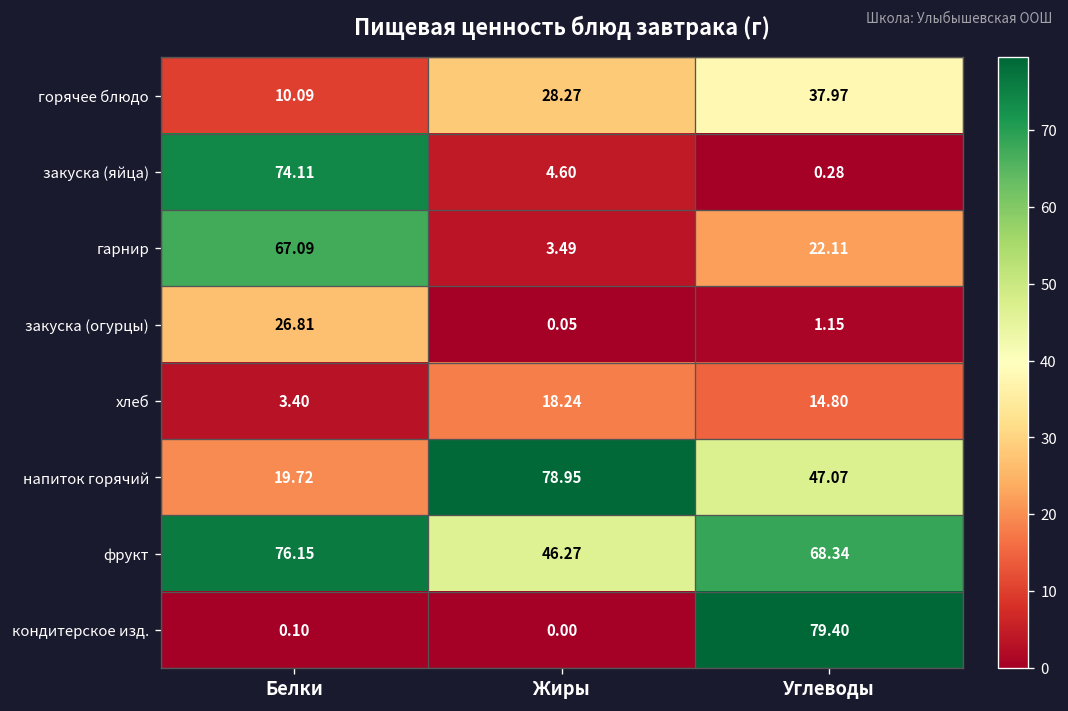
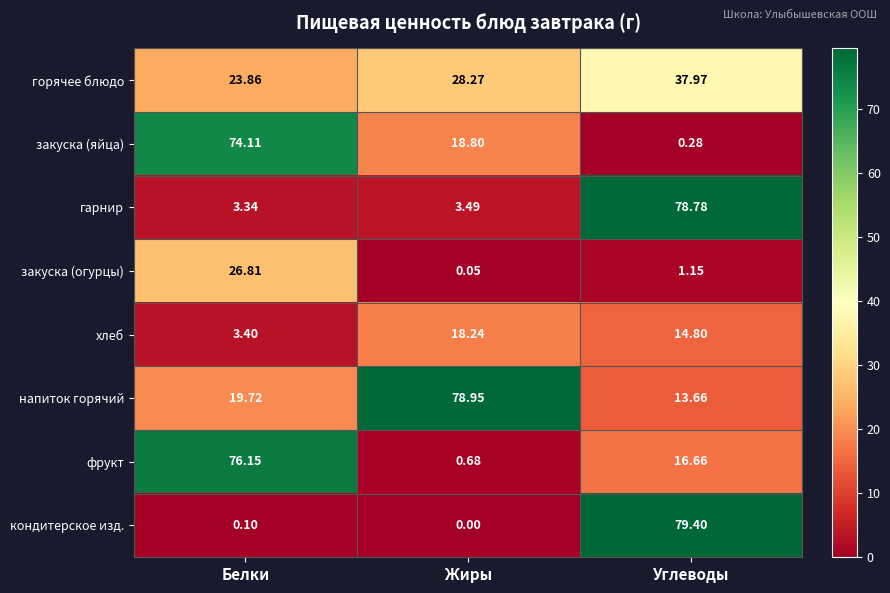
  {
    "горячее блюдо": {
-     "Белки": 10.09,
+     "Белки": 23.86,
      "Жиры": 28.27,
      "Углеводы": 37.97
    },
    "закуска (яйца)": {
      "Белки": 74.11,
-     "Жиры": 4.60,
+     "Жиры": 18.80,
      "Углеводы": 0.28
    },
    "гарнир": {
-     "Белки": 67.09,
+     "Белки": 3.34,
      "Жиры": 3.49,
-     "Углеводы": 22.11
+     "Углеводы": 78.78
    },
    "закуска (огурцы)": {
      "Белки": 26.81,
      "Жиры": 0.05,
      "Углеводы": 1.15
    },
    "хлеб": {
      "Белки": 3.40,
      "Жиры": 18.24,
      "Углеводы": 14.80
    },
    "напиток горячий": {
      "Белки": 19.72,
      "Жиры": 78.95,
-     "Углеводы": 47.07
+     "Углеводы": 13.66
    },
    "фрукт": {
      "Белки": 76.15,
-     "Жиры": 46.27,
-     "Углеводы": 68.34
+     "Жиры": 0.68,
+     "Углеводы": 16.66
    },
    "кондитерское изд.": {
      "Белки": 0.10,
      "Жиры": 0.00,
      "Углеводы": 79.40
    }
  }
